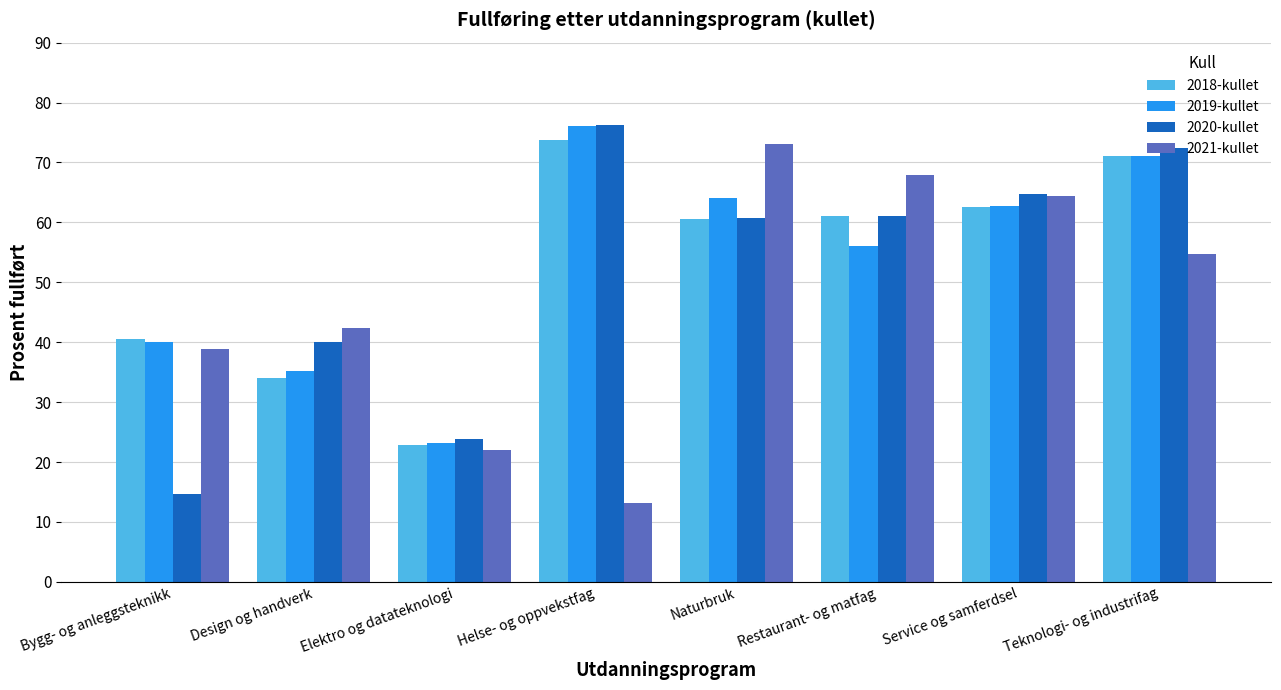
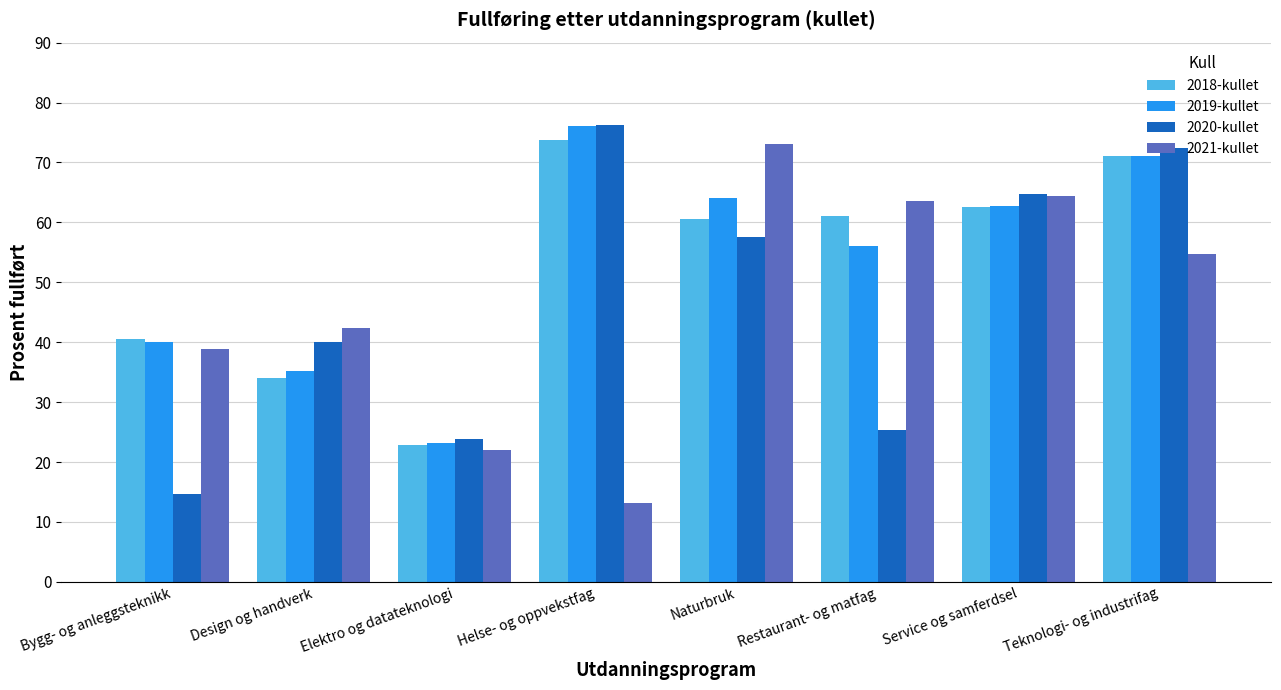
  {
    "2020-kullet": {
      "Bygg- og anleggsteknikk": 15,
      "Design og handverk": 40,
      "Elektro og datateknologi": 24,
      "Helse- og oppvekstfag": 76,
-     "Naturbruk": 61,
-     "Restaurant- og matfag": 61,
+     "Naturbruk": 58,
+     "Restaurant- og matfag": 25,
      "Service og samferdsel": 65,
      "Teknologi- og industrifag": 72
    },
    "2021-kullet": {
      "Bygg- og anleggsteknikk": 39,
      "Design og handverk": 42,
      "Elektro og datateknologi": 22,
      "Helse- og oppvekstfag": 13,
      "Naturbruk": 73,
-     "Restaurant- og matfag": 68,
+     "Restaurant- og matfag": 64,
      "Service og samferdsel": 64,
      "Teknologi- og industrifag": 55
    }
  }
